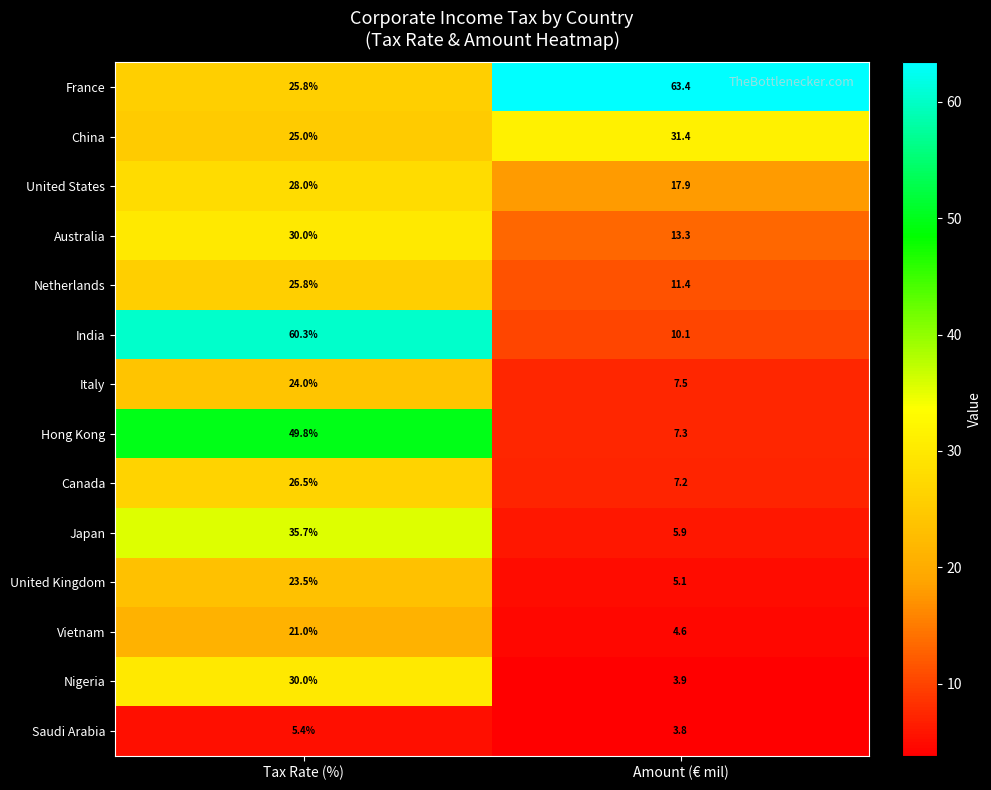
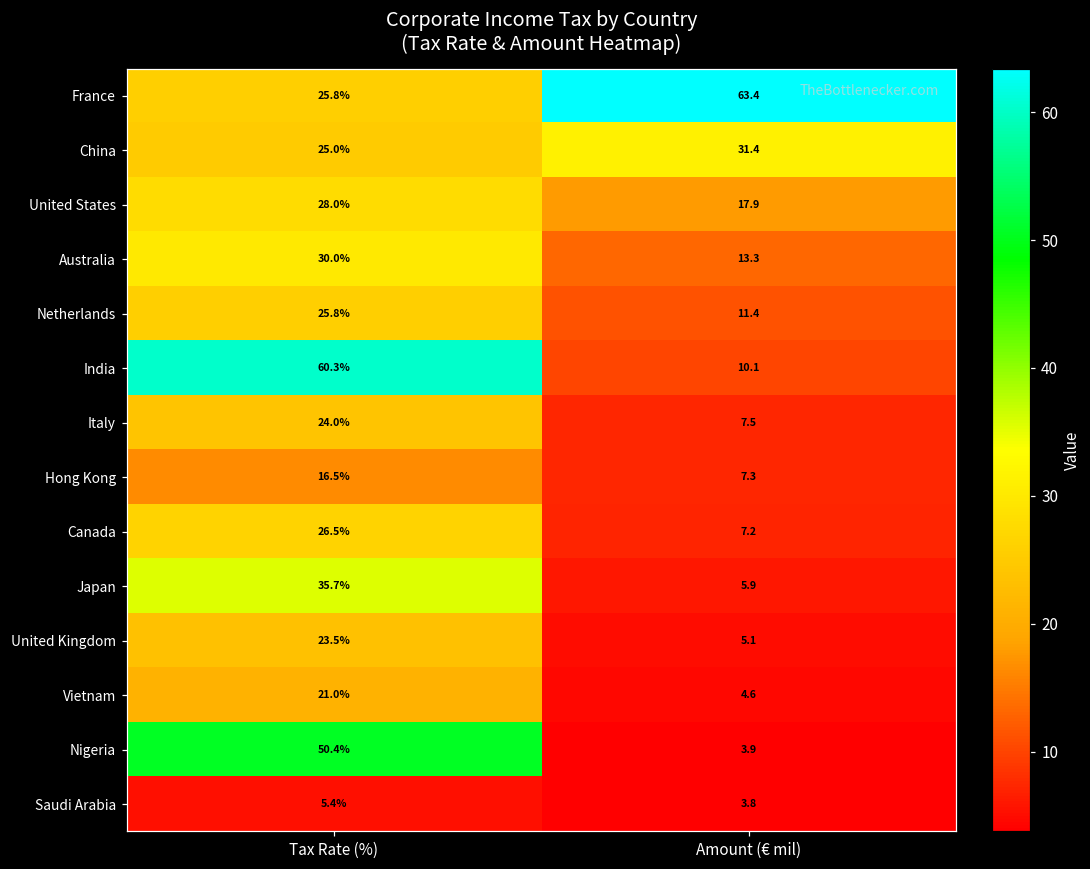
  {
    "France": {
      "Tax Rate (%)": "25.8%"
    },
    "China": {
      "Tax Rate (%)": "25.0%",
      "Amount (€ mil)": "31.4"
    },
    "United States": {
      "Tax Rate (%)": "28.0%",
      "Amount (€ mil)": "17.9"
    },
    "Australia": {
      "Tax Rate (%)": "30.0%",
      "Amount (€ mil)": "13.3"
    },
    "Netherlands": {
      "Tax Rate (%)": "25.8%",
      "Amount (€ mil)": "11.4"
    },
    "India": {
      "Tax Rate (%)": "60.3%",
      "Amount (€ mil)": "10.1"
    },
    "Italy": {
      "Tax Rate (%)": "24.0%",
      "Amount (€ mil)": "7.5"
    },
    "Hong Kong": {
-     "Tax Rate (%)": "49.8%",
+     "Tax Rate (%)": "16.5%",
      "Amount (€ mil)": "7.3"
    },
    "Canada": {
      "Tax Rate (%)": "26.5%",
      "Amount (€ mil)": "7.2"
    },
    "Japan": {
      "Tax Rate (%)": "35.7%",
      "Amount (€ mil)": "5.9"
    },
    "United Kingdom": {
      "Tax Rate (%)": "23.5%",
      "Amount (€ mil)": "5.1"
    },
    "Vietnam": {
      "Tax Rate (%)": "21.0%",
      "Amount (€ mil)": "4.6"
    },
    "Nigeria": {
-     "Tax Rate (%)": "30.0%",
+     "Tax Rate (%)": "50.4%",
      "Amount (€ mil)": "3.9"
    },
    "Saudi Arabia": {
      "Tax Rate (%)": "5.4%",
      "Amount (€ mil)": "3.8"
    }
  }
